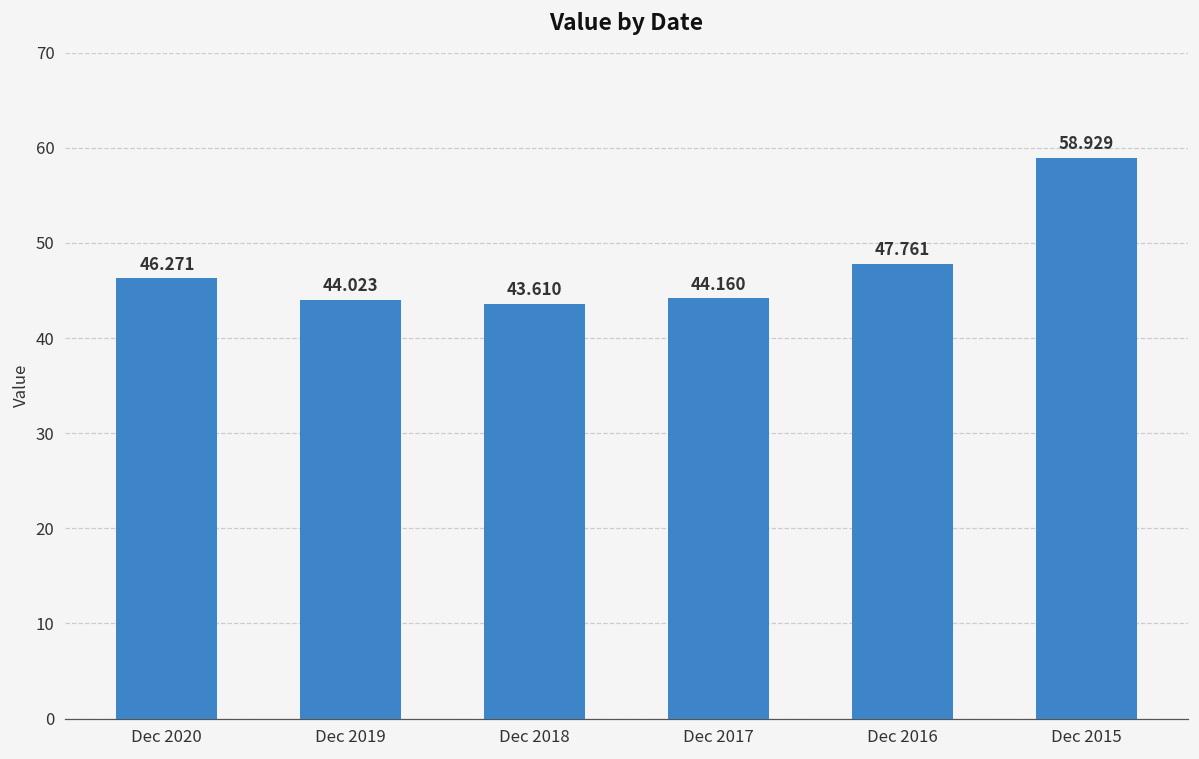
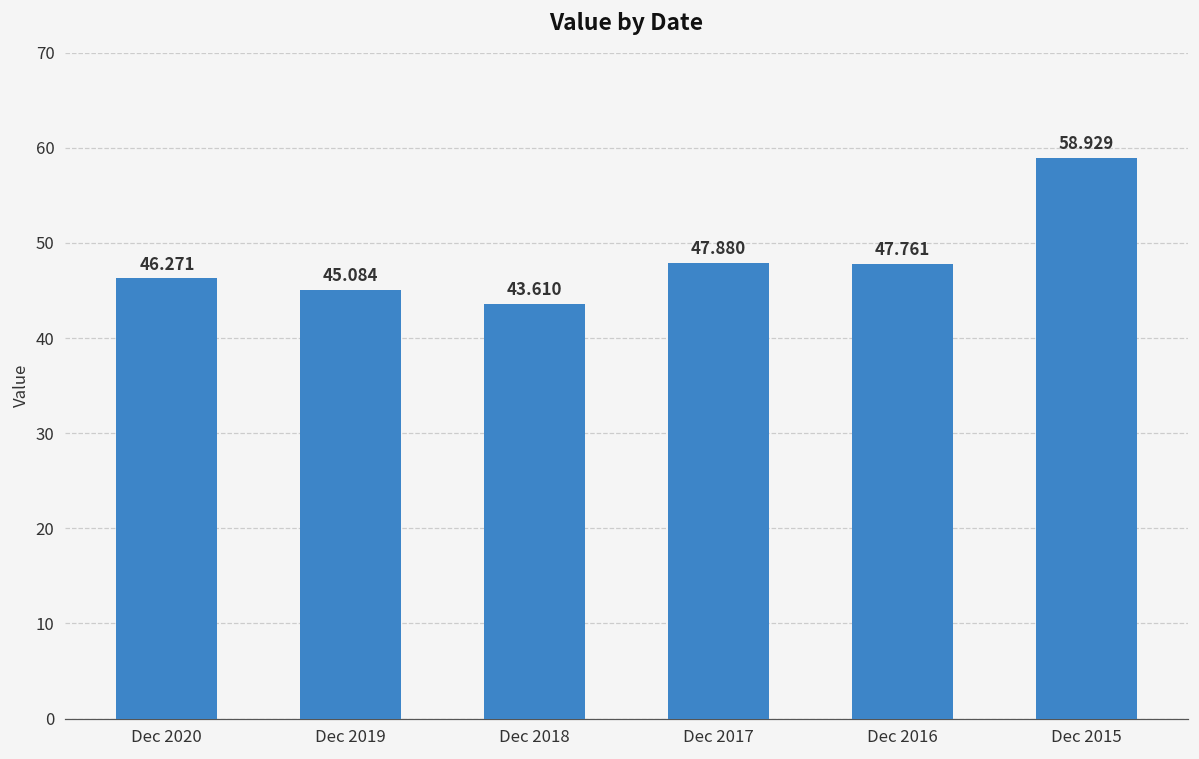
  {
    "Dec 2020": 46.271,
-   "Dec 2019": 44.023,
+   "Dec 2019": 45.084,
    "Dec 2018": 43.610,
-   "Dec 2017": 44.160,
+   "Dec 2017": 47.880,
    "Dec 2016": 47.761,
    "Dec 2015": 58.929
  }
